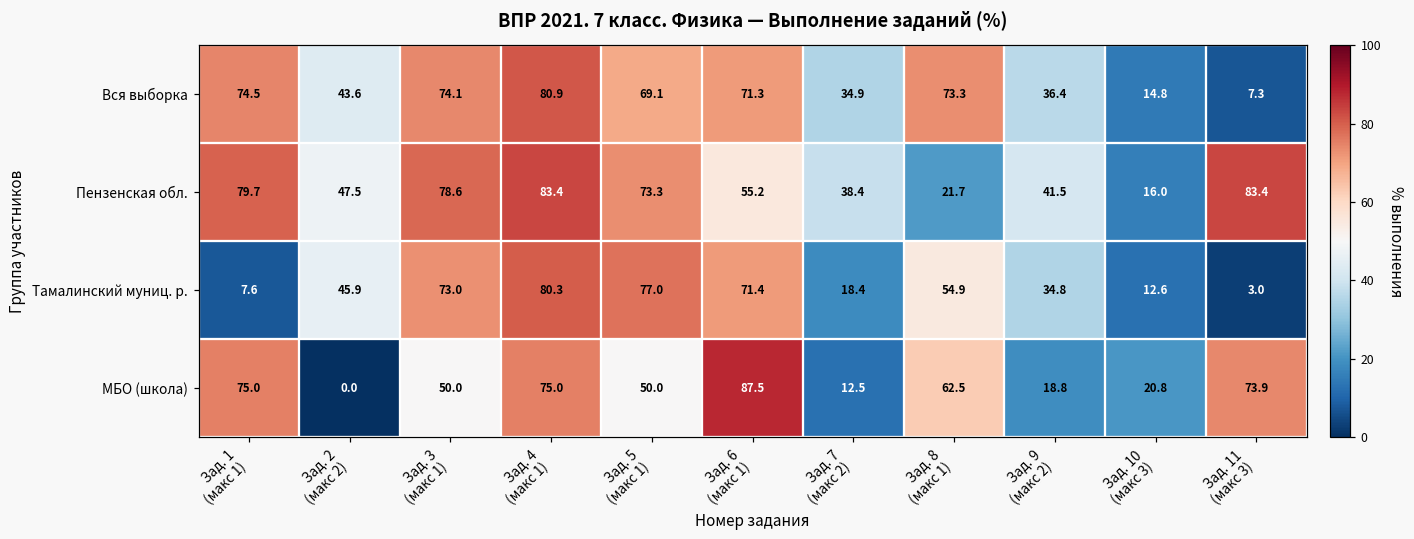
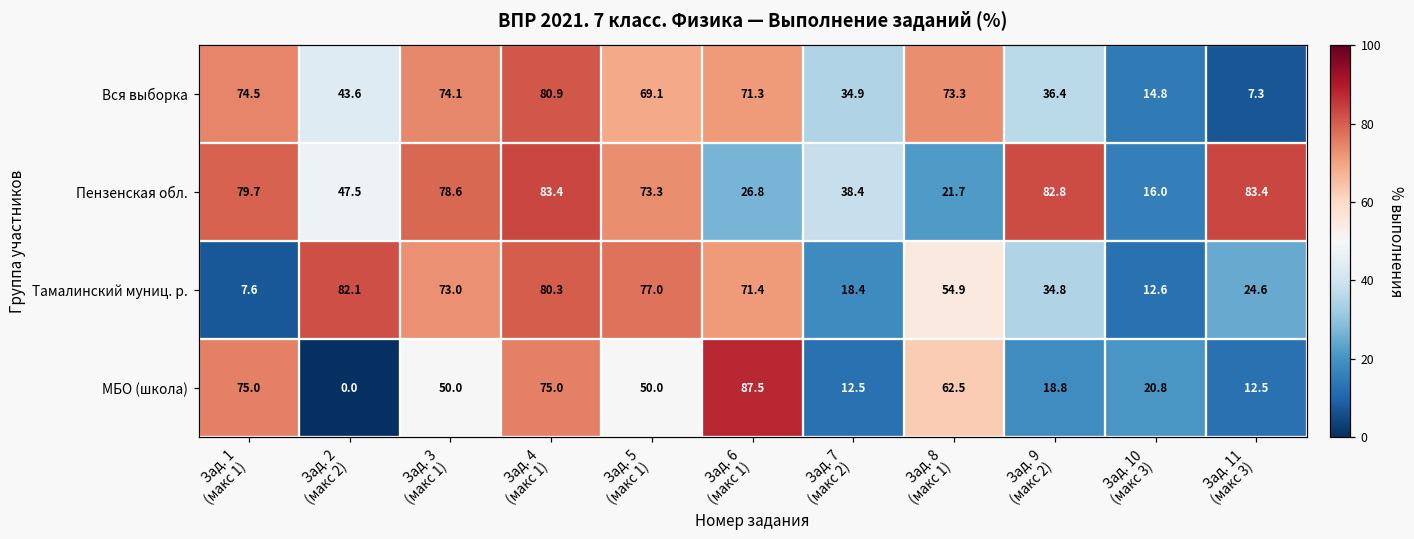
  {
    "Вся выборка": {
      "Зад. 1 (макс 1)": 74.5,
      "Зад. 2 (макс 2)": 43.6,
      "Зад. 3 (макс 1)": 74.1,
      "Зад. 4 (макс 1)": 80.9,
      "Зад. 5 (макс 1)": 69.1,
      "Зад. 6 (макс 1)": 71.3,
      "Зад. 7 (макс 2)": 34.9,
      "Зад. 8 (макс 1)": 73.3,
      "Зад. 9 (макс 2)": 36.4,
      "Зад. 10 (макс 3)": 14.8,
      "Зад. 11 (макс 3)": 7.3
    },
    "Пензенская обл.": {
      "Зад. 1 (макс 1)": 79.7,
      "Зад. 2 (макс 2)": 47.5,
      "Зад. 3 (макс 1)": 78.6,
      "Зад. 4 (макс 1)": 83.4,
      "Зад. 5 (макс 1)": 73.3,
-     "Зад. 6 (макс 1)": 55.2,
+     "Зад. 6 (макс 1)": 26.8,
      "Зад. 7 (макс 2)": 38.4,
      "Зад. 8 (макс 1)": 21.7,
-     "Зад. 9 (макс 2)": 41.5,
+     "Зад. 9 (макс 2)": 82.8,
      "Зад. 10 (макс 3)": 16.0,
      "Зад. 11 (макс 3)": 83.4
    },
    "Тамалинский муниц. р.": {
      "Зад. 1 (макс 1)": 7.6,
-     "Зад. 2 (макс 2)": 45.9,
+     "Зад. 2 (макс 2)": 82.1,
      "Зад. 3 (макс 1)": 73.0,
      "Зад. 4 (макс 1)": 80.3,
      "Зад. 5 (макс 1)": 77.0,
      "Зад. 6 (макс 1)": 71.4,
      "Зад. 7 (макс 2)": 18.4,
      "Зад. 8 (макс 1)": 54.9,
      "Зад. 9 (макс 2)": 34.8,
      "Зад. 10 (макс 3)": 12.6,
-     "Зад. 11 (макс 3)": 3.0
+     "Зад. 11 (макс 3)": 24.6
    },
    "МБО (школа)": {
      "Зад. 1 (макс 1)": 75.0,
      "Зад. 2 (макс 2)": 0.0,
      "Зад. 3 (макс 1)": 50.0,
      "Зад. 4 (макс 1)": 75.0,
      "Зад. 5 (макс 1)": 50.0,
      "Зад. 6 (макс 1)": 87.5,
      "Зад. 7 (макс 2)": 12.5,
      "Зад. 8 (макс 1)": 62.5,
      "Зад. 9 (макс 2)": 18.8,
      "Зад. 10 (макс 3)": 20.8,
-     "Зад. 11 (макс 3)": 73.9
+     "Зад. 11 (макс 3)": 12.5
    }
  }
